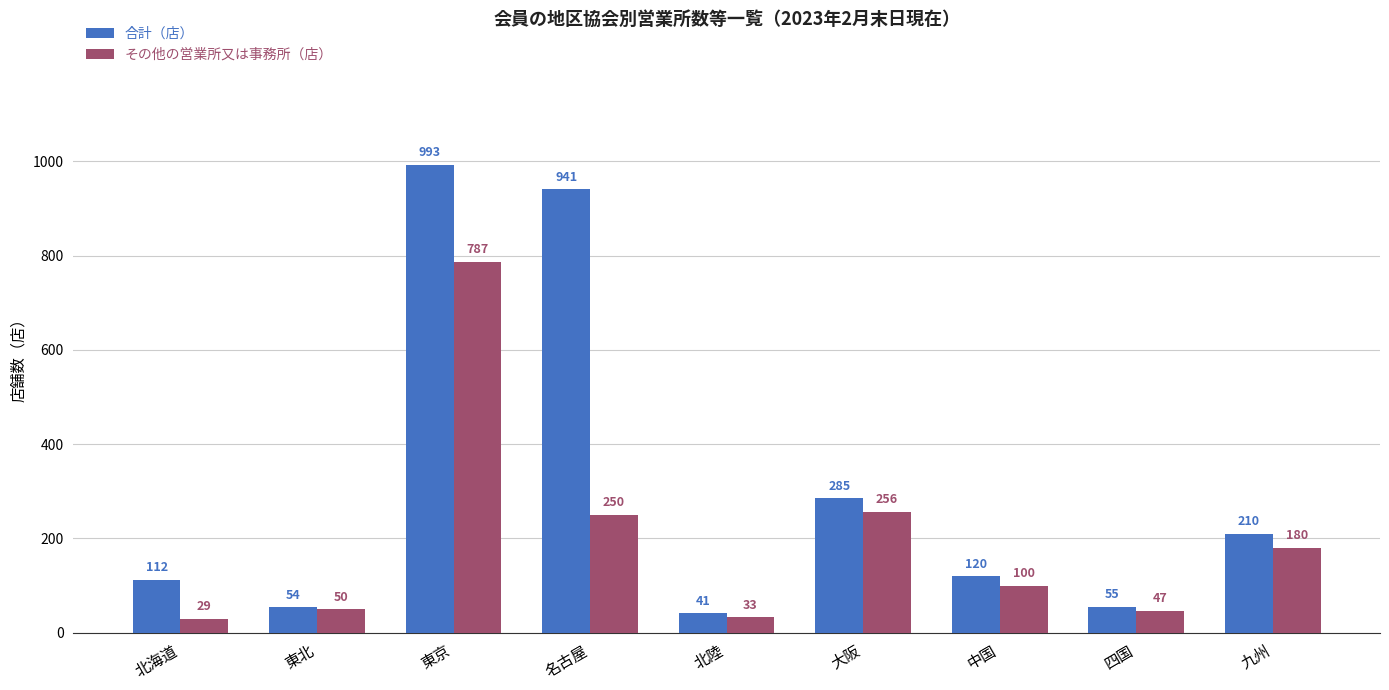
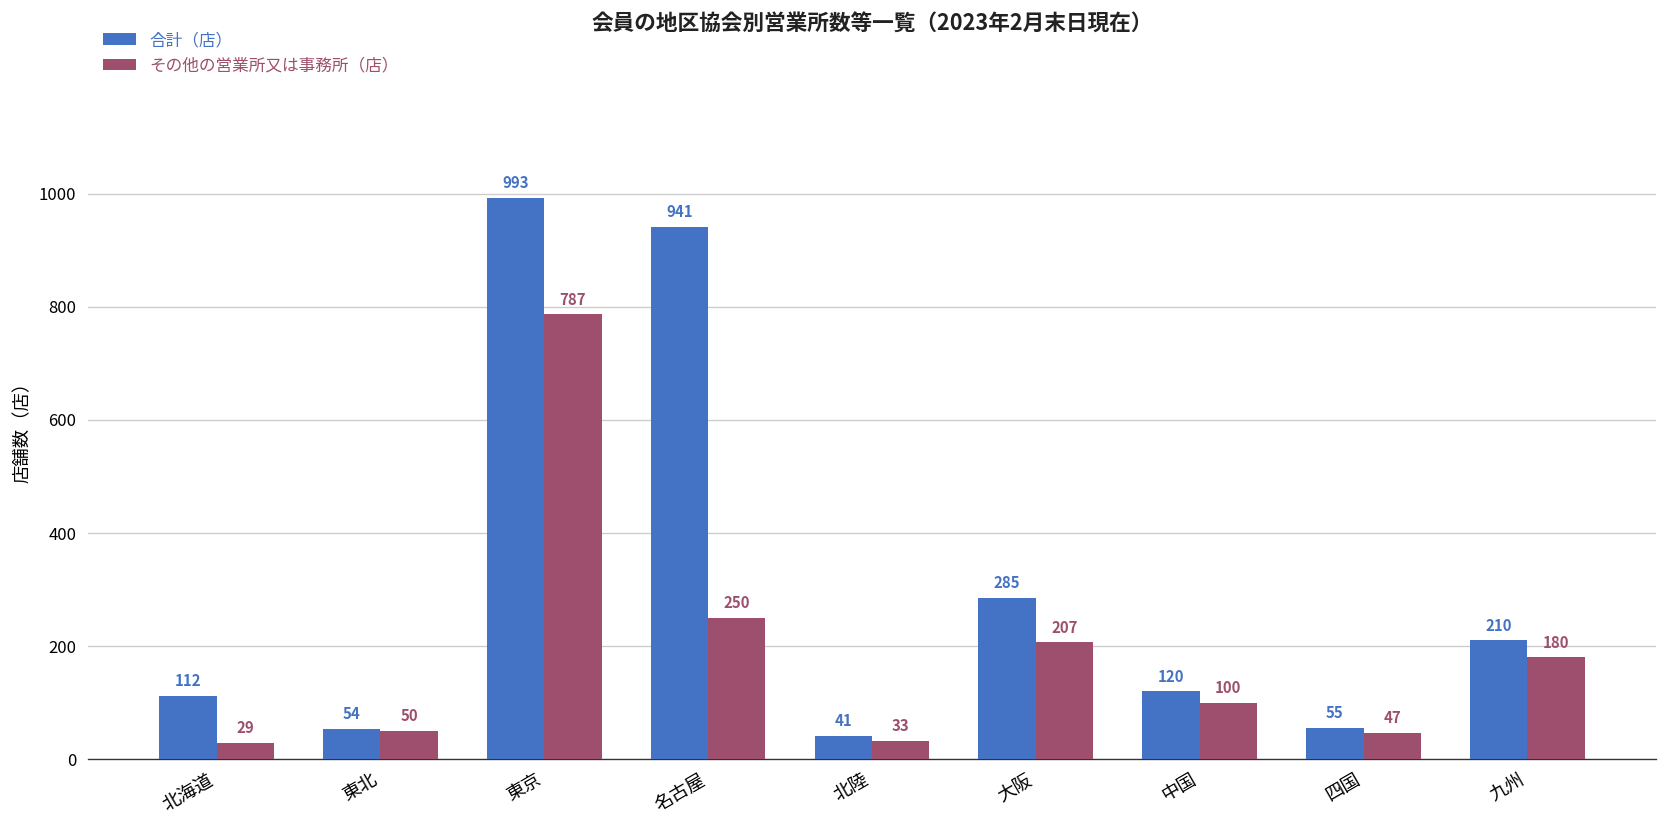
  {
    "合計（店）": {
      "北海道": 112,
      "東北": 54,
      "東京": 993,
      "名古屋": 941,
      "北陸": 41,
      "大阪": 285,
      "中国": 120,
      "四国": 55,
      "九州": 210
    },
    "その他の営業所又は事務所（店）": {
      "北海道": 29,
      "東北": 50,
      "東京": 787,
      "名古屋": 250,
      "北陸": 33,
-     "大阪": 256,
+     "大阪": 207,
      "中国": 100,
      "四国": 47,
      "九州": 180
    }
  }
